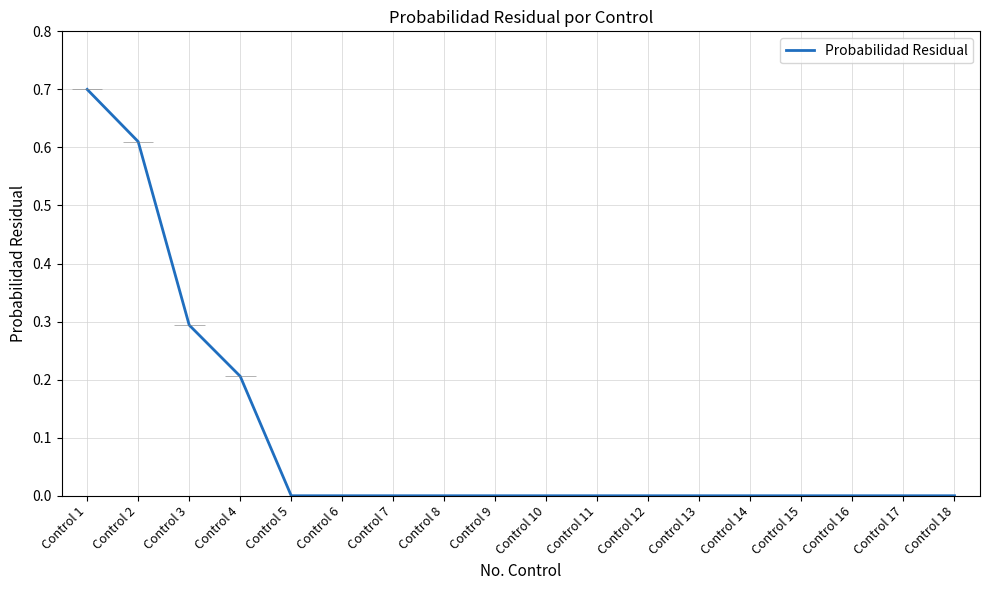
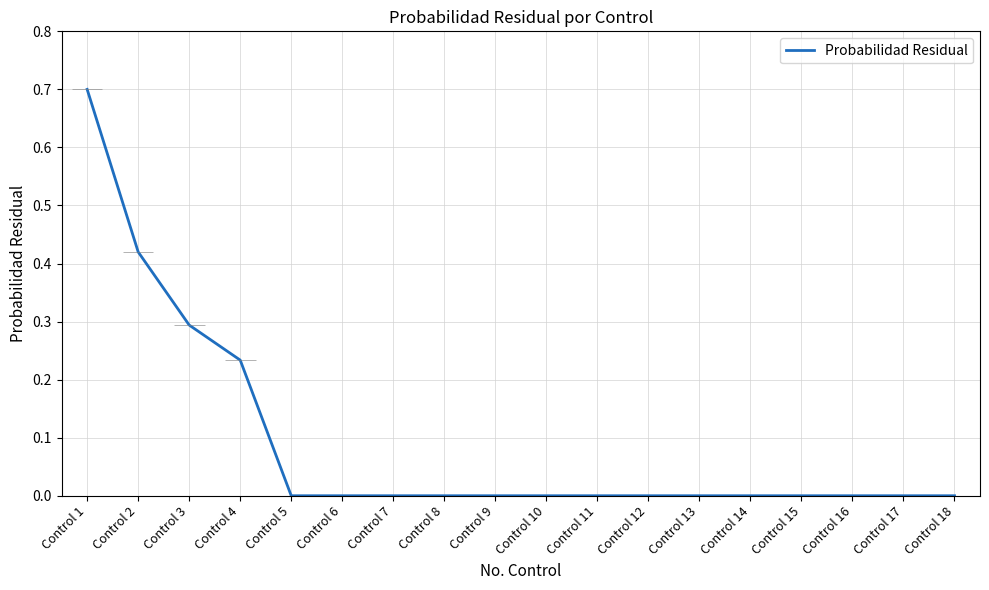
  {
    "Control 1": 0.70,
-   "Control 2": 0.61,
+   "Control 2": 0.42,
    "Control 3": 0.29,
-   "Control 4": 0.21,
+   "Control 4": 0.23,
    "Control 5": 0.00,
    "Control 6": 0.00,
    "Control 7": 0.00,
    "Control 8": 0.00,
    "Control 9": 0.00,
    "Control 10": 0.00,
    "Control 11": 0.00,
    "Control 12": 0.00,
    "Control 13": 0.00,
    "Control 14": 0.00,
    "Control 15": 0.00,
    "Control 16": 0.00,
    "Control 17": 0.00,
    "Control 18": 0.00
  }
